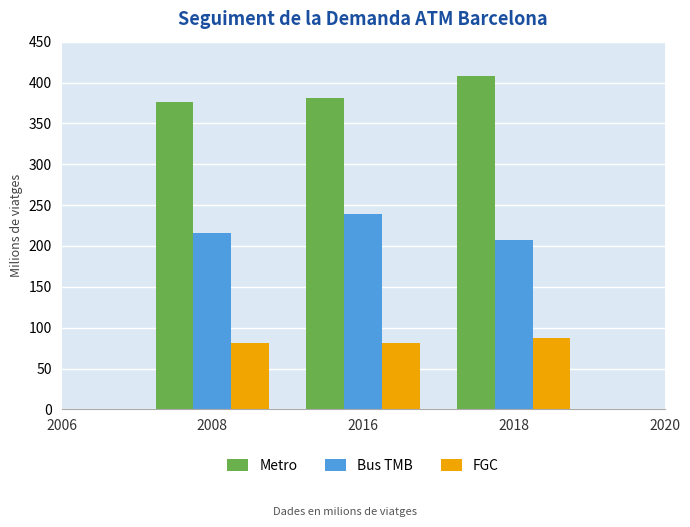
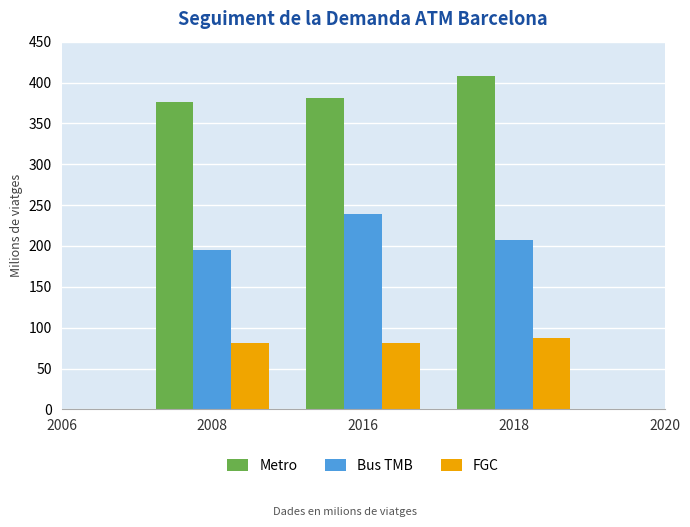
  {
    "Bus TMB": {
-     "2008": 220,
+     "2008": 190,
      "2016": 240,
      "2018": 210
    }
  }
